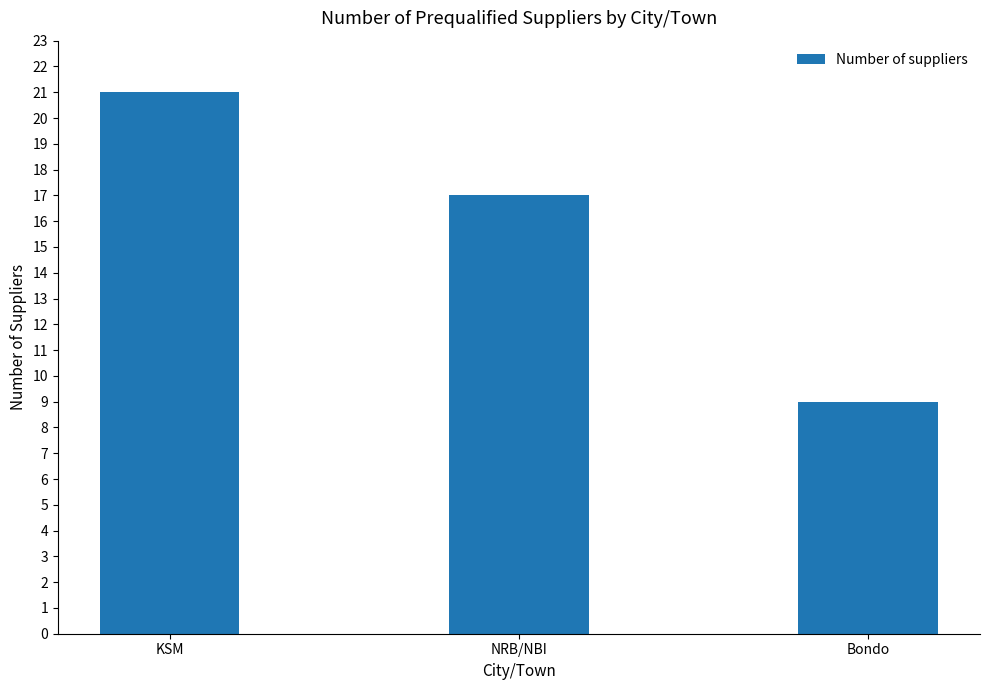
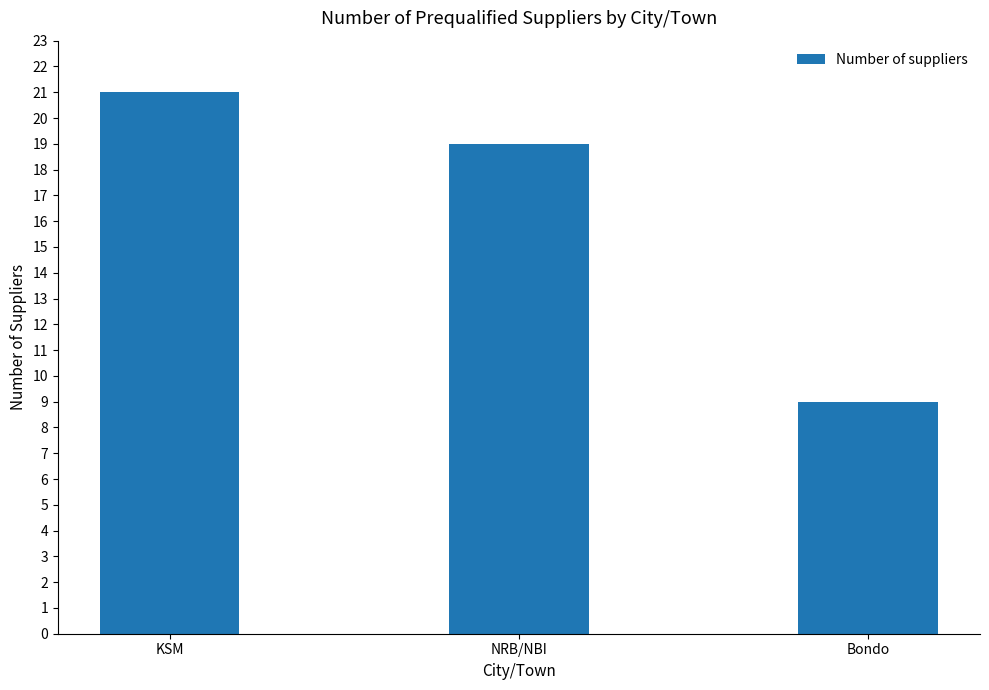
  {
    "KSM": 21,
-   "NRB/NBI": 17,
+   "NRB/NBI": 19,
    "Bondo": 9
  }
